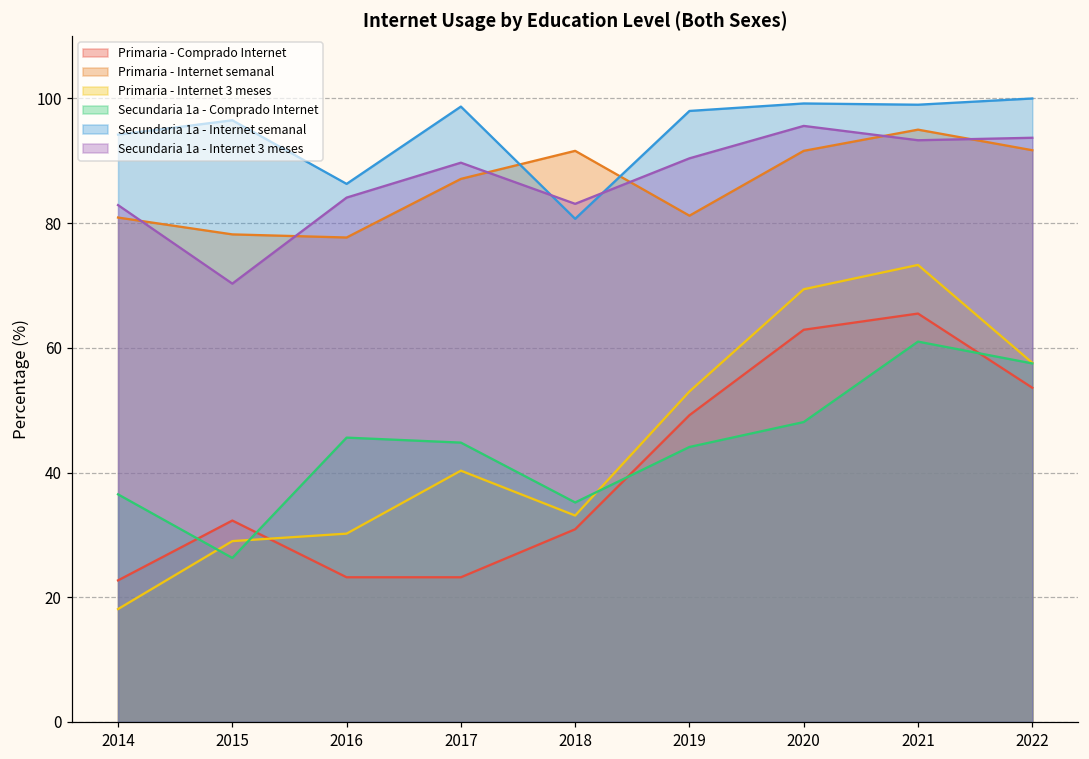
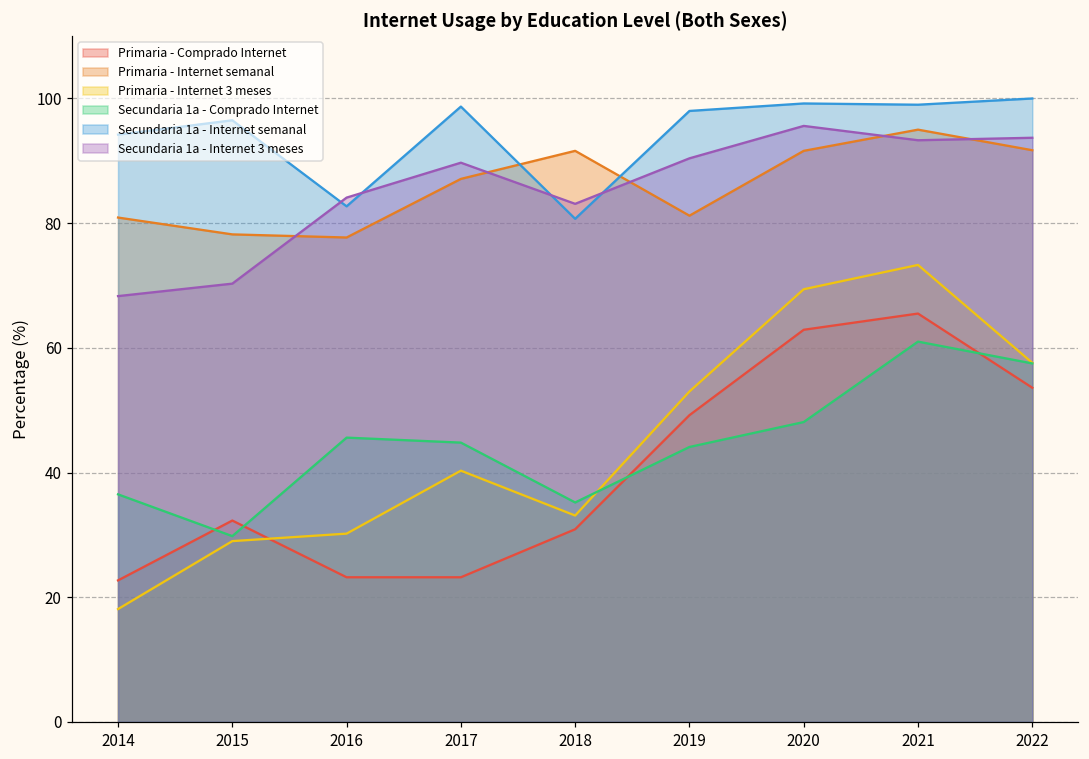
  {
    "Secundaria 1a - Comprado Internet": {
      "2014": 37,
-     "2015": 26,
+     "2015": 30,
      "2016": 46,
      "2017": 45,
      "2018": 35,
      "2019": 44,
      "2020": 48,
      "2021": 61
    },
    "Secundaria 1a - Internet semanal": {
-     "2016": 86,
+     "2016": 83,
      "2017": 99,
      "2018": 81,
      "2019": 98,
      "2020": 99,
      "2021": 99,
      "2022": 100
    },
    "Secundaria 1a - Internet 3 meses": {
-     "2014": 83,
+     "2014": 68,
      "2015": 70,
      "2016": 84,
      "2017": 90,
      "2018": 83,
      "2019": 90,
      "2020": 96,
      "2021": 93,
      "2022": 94
    }
  }
